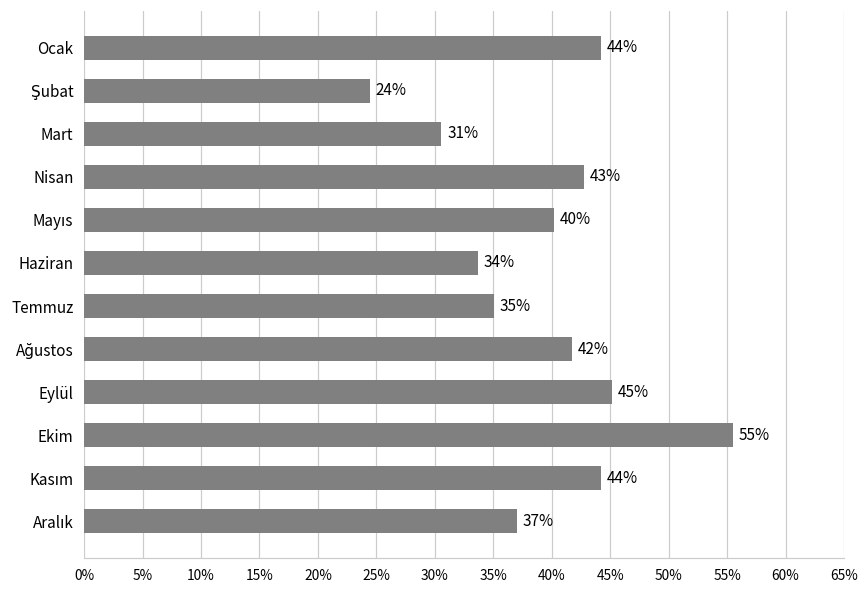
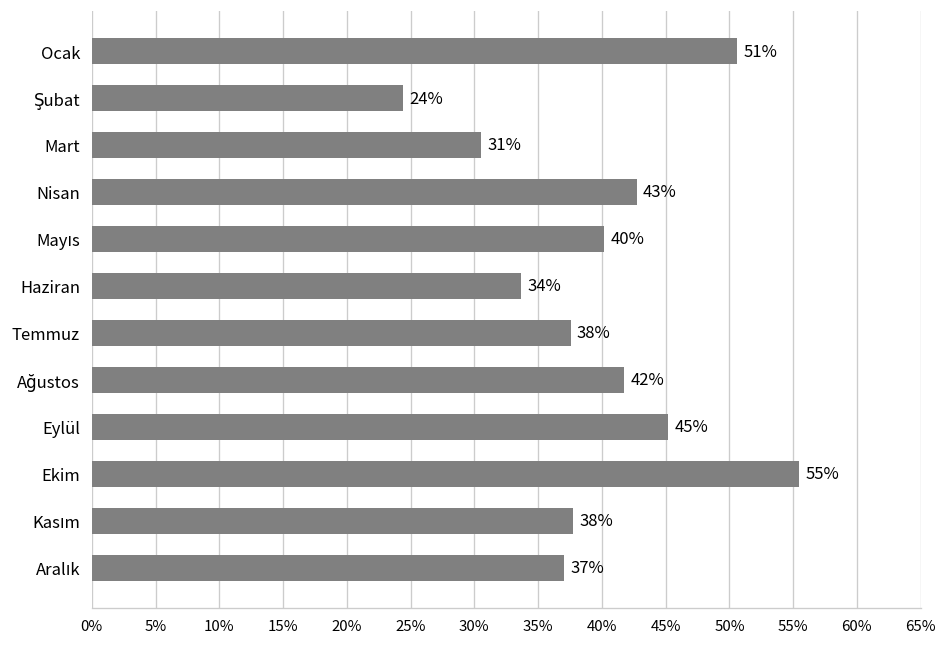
  {
-   "Ocak": "44%",
+   "Ocak": "51%",
    "Şubat": "24%",
    "Mart": "31%",
    "Nisan": "43%",
    "Mayıs": "40%",
    "Haziran": "34%",
-   "Temmuz": "35%",
+   "Temmuz": "38%",
    "Ağustos": "42%",
    "Eylül": "45%",
    "Ekim": "55%",
-   "Kasım": "44%",
+   "Kasım": "38%",
    "Aralık": "37%"
  }
